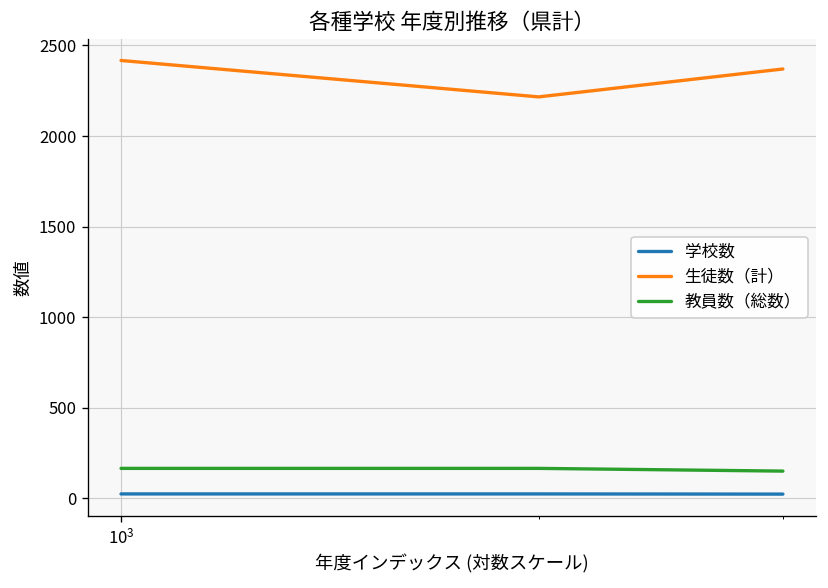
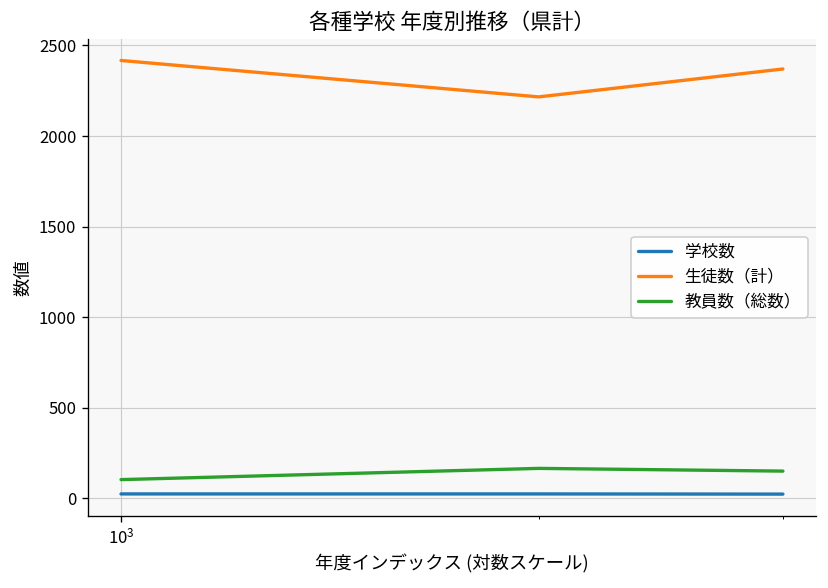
  {
    "学校数": {
      "10^3": 20
    },
    "生徒数（計）": {
      "10^3": 2420
    },
    "教員数（総数）": {
-     "10^3": 170
+     "10^3": 100
    }
  }
